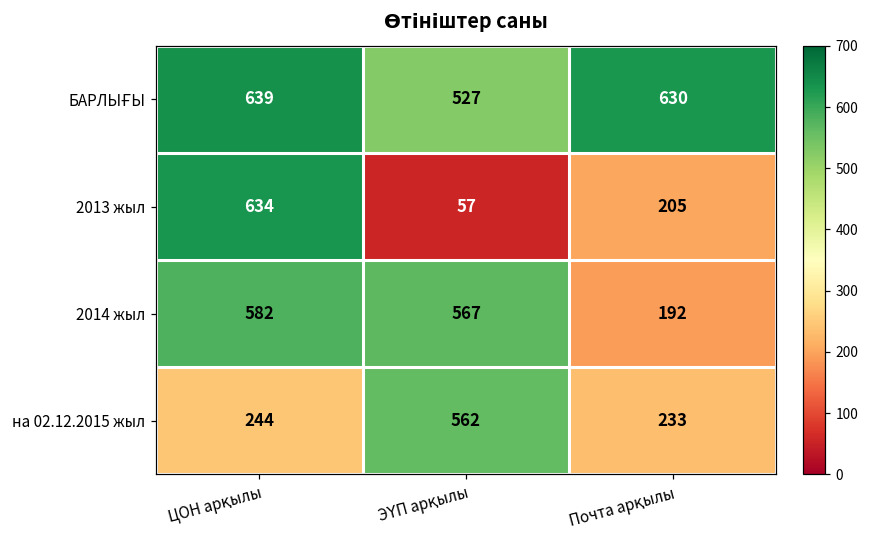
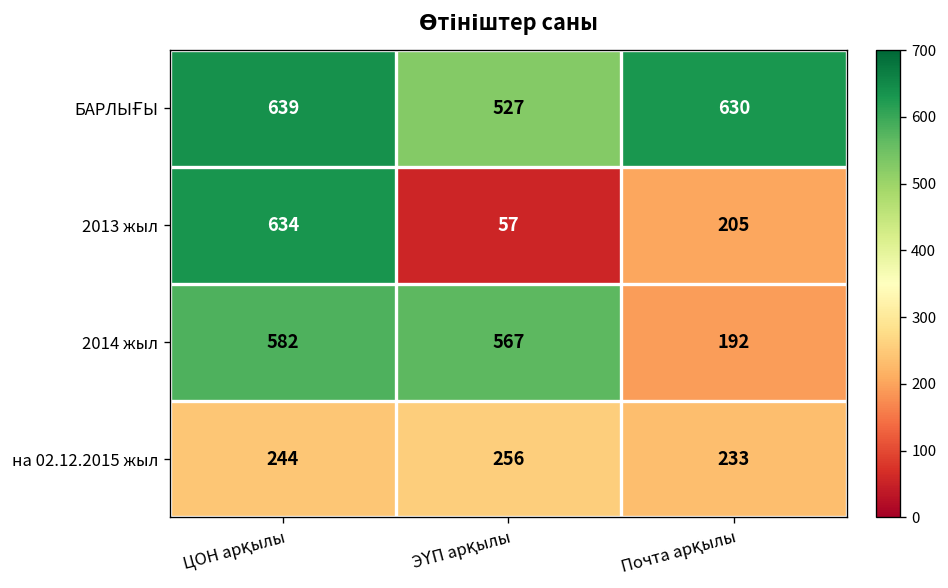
  {
    "БАРЛЫҒЫ": {
      "ЦОН арқылы": 639,
      "ЭҮП арқылы": 527,
      "Почта арқылы": 630
    },
    "2013 жыл": {
      "ЦОН арқылы": 634,
      "ЭҮП арқылы": 57,
      "Почта арқылы": 205
    },
    "2014 жыл": {
      "ЦОН арқылы": 582,
      "ЭҮП арқылы": 567,
      "Почта арқылы": 192
    },
    "на 02.12.2015 жыл": {
      "ЦОН арқылы": 244,
-     "ЭҮП арқылы": 562,
+     "ЭҮП арқылы": 256,
      "Почта арқылы": 233
    }
  }
